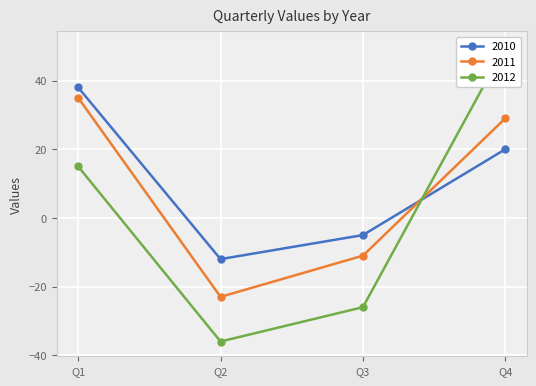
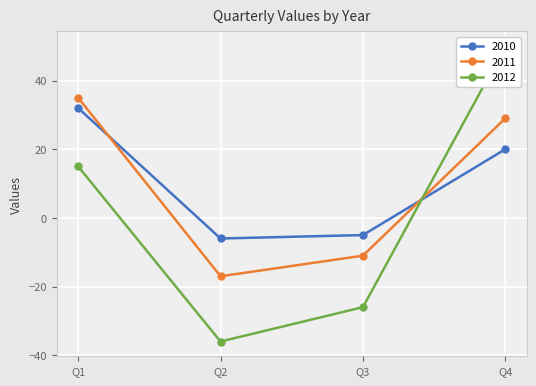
  {
    "2010": {
-     "Q1": 38,
-     "Q2": -12,
+     "Q1": 32,
+     "Q2": -6,
      "Q3": -5,
      "Q4": 20
    },
    "2011": {
      "Q1": 35,
-     "Q2": -23,
+     "Q2": -17,
      "Q3": -11,
      "Q4": 29
    },
    "2012": {
      "Q1": 15,
      "Q2": -36,
      "Q3": -26
    }
  }
